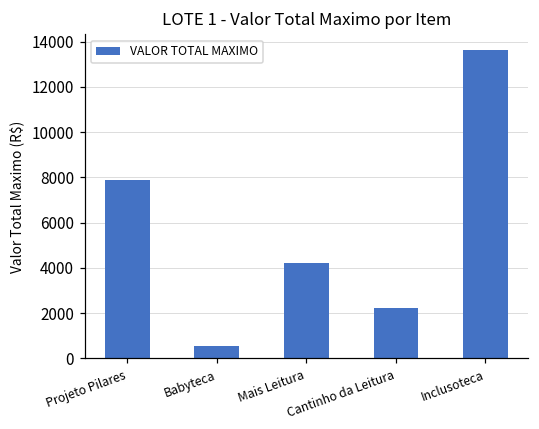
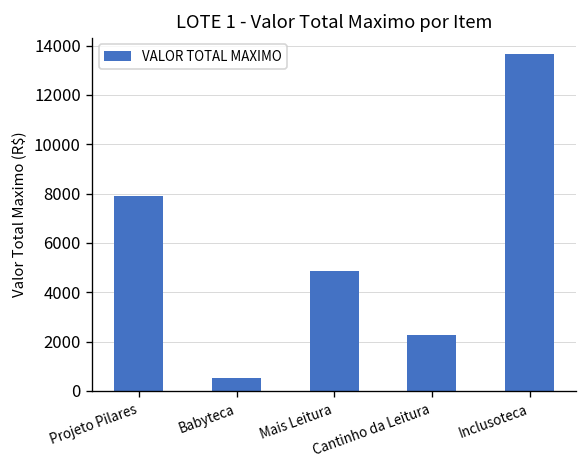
  {
    "Projeto Pilares": 7900,
    "Babyteca": 500,
-   "Mais Leitura": 4200,
+   "Mais Leitura": 4900,
    "Cantinho da Leitura": 2300,
    "Inclusoteca": 13600
  }
